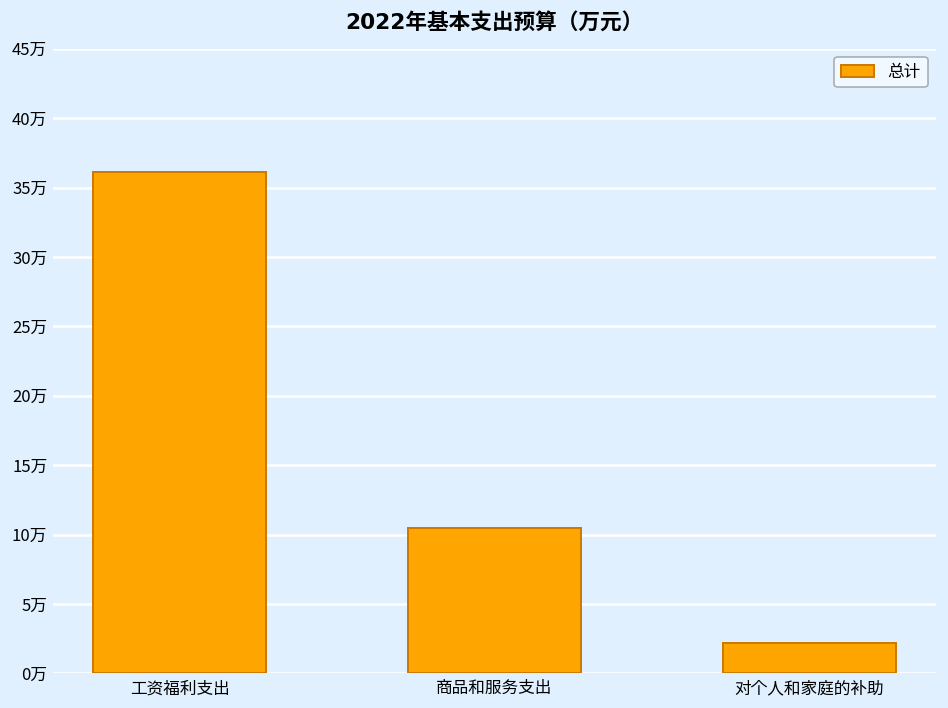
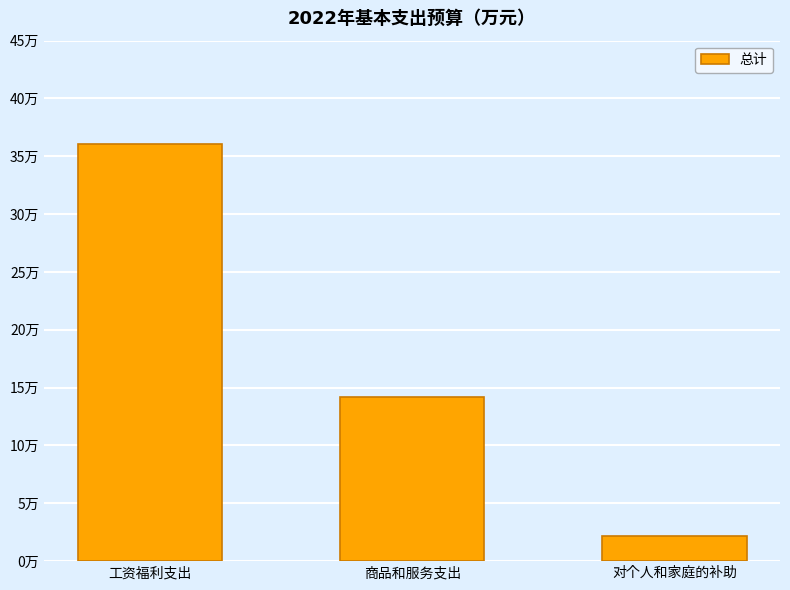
  {
    "工资福利支出": "36.1万",
-   "商品和服务支出": "10.5万",
+   "商品和服务支出": "14.2万",
    "对个人和家庭的补助": "2.2万"
  }
